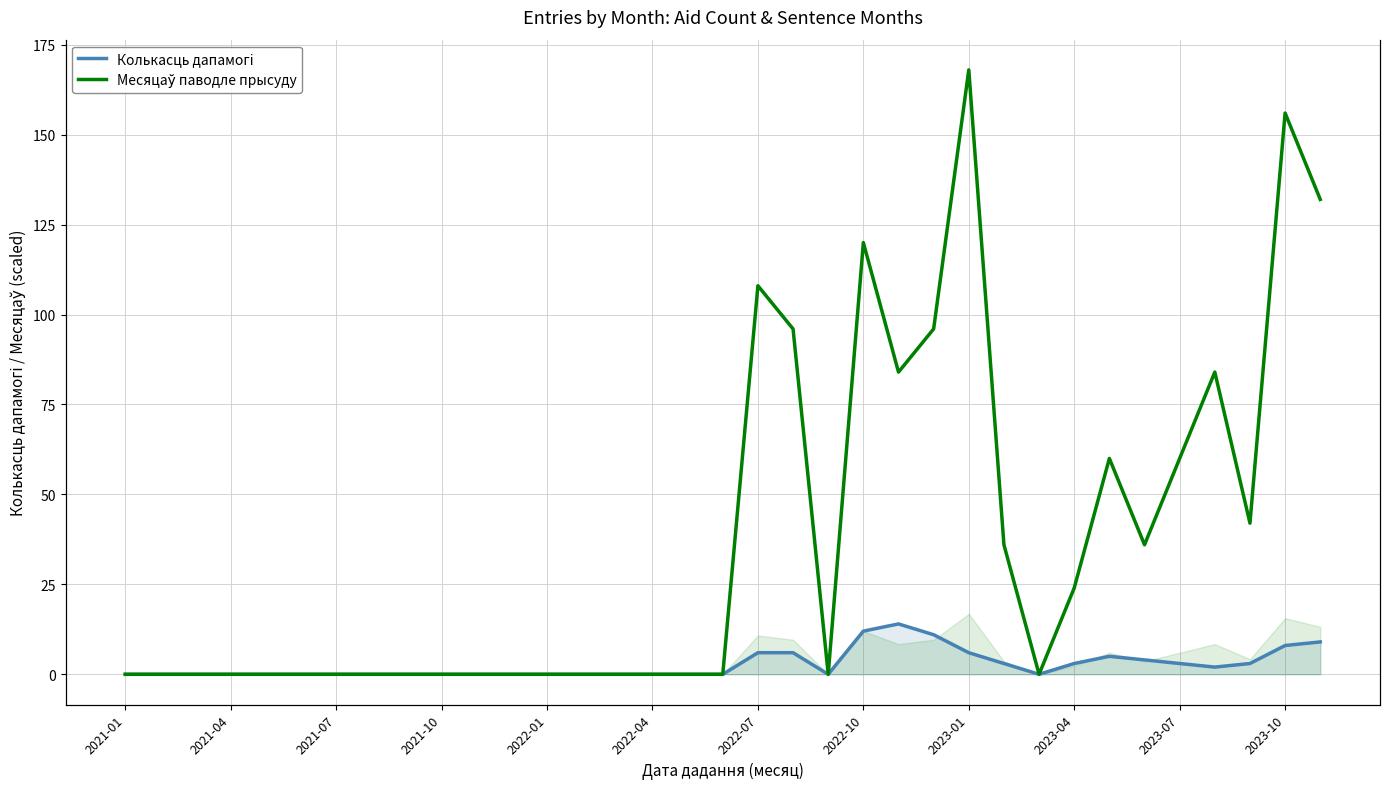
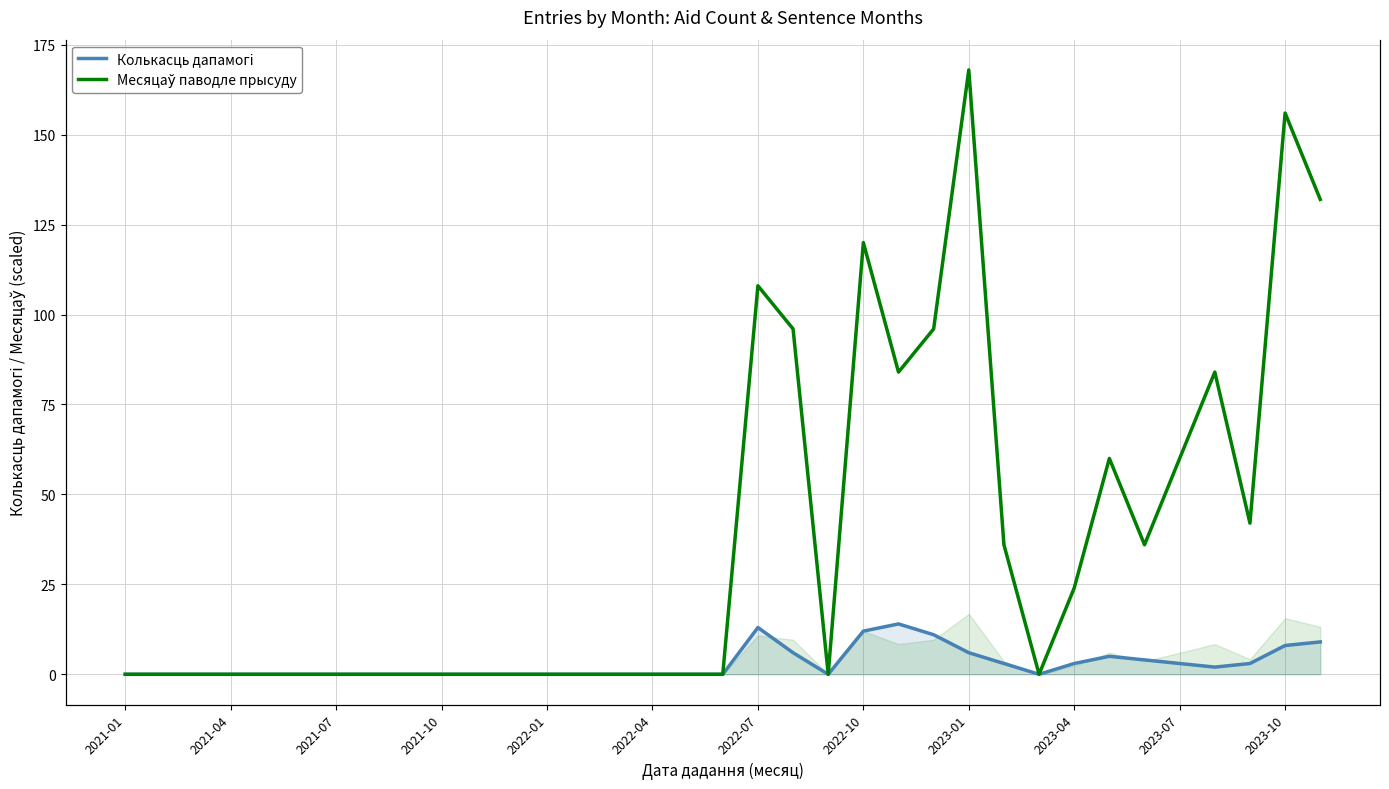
  {
    "Колькасць дапамогі": {
-     "2022-07": 6,
+     "2022-07": 13,
      "2023-01": 6,
      "2023-07": 3,
      "2023-10": 8
    }
  }
